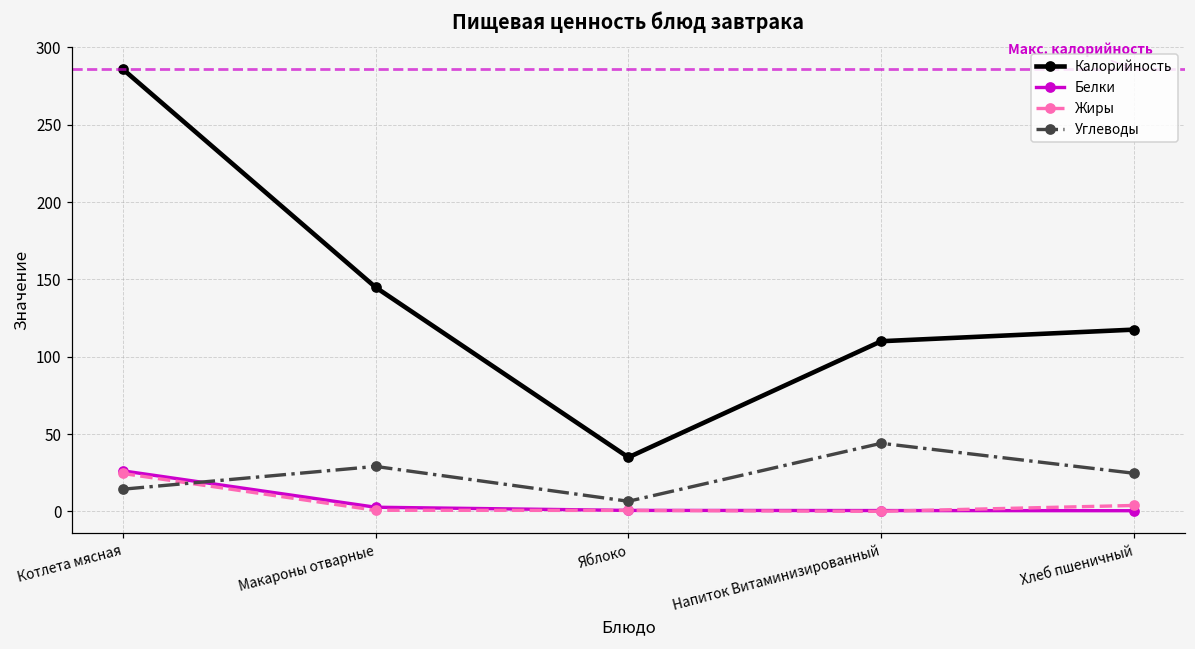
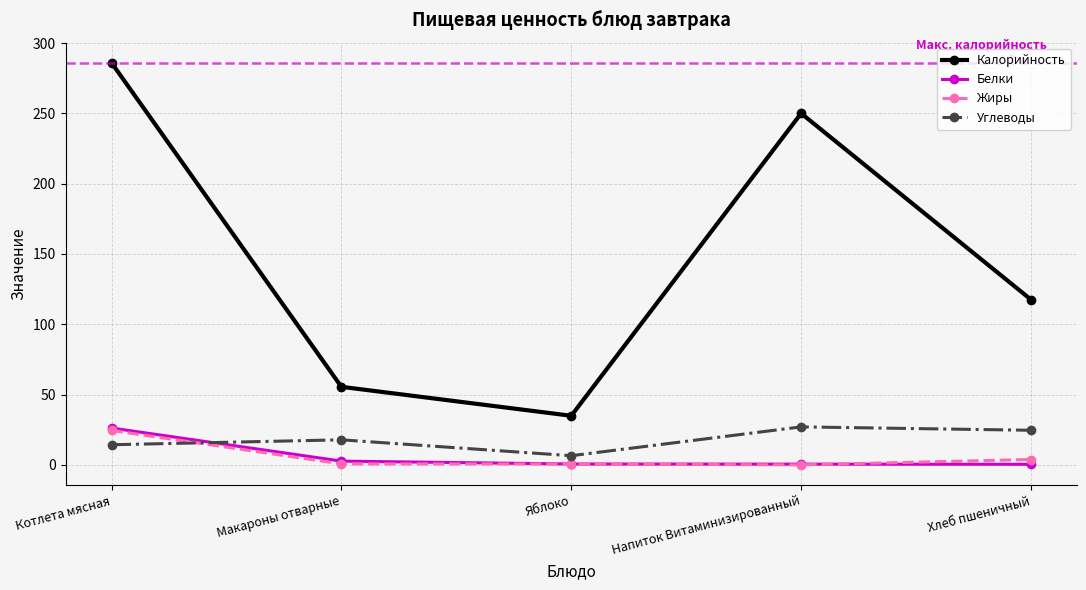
  {
    "Калорийность": {
      "Котлета мясная": 286,
-     "Макароны отварные": 145,
+     "Макароны отварные": 56,
      "Яблоко": 35,
-     "Напиток Витаминизированный": 110,
+     "Напиток Витаминизированный": 250,
      "Хлеб пшеничный": 118
    },
    "Белки": {
      "Макароны отварные": 3,
      "Хлеб пшеничный": 0
    },
    "Жиры": {
      "Макароны отварные": 1,
      "Хлеб пшеничный": 4
    },
    "Углеводы": {
      "Котлета мясная": 14,
-     "Макароны отварные": 29,
+     "Макароны отварные": 18,
      "Яблоко": 7,
-     "Напиток Витаминизированный": 44,
+     "Напиток Витаминизированный": 27,
      "Хлеб пшеничный": 25
    }
  }
